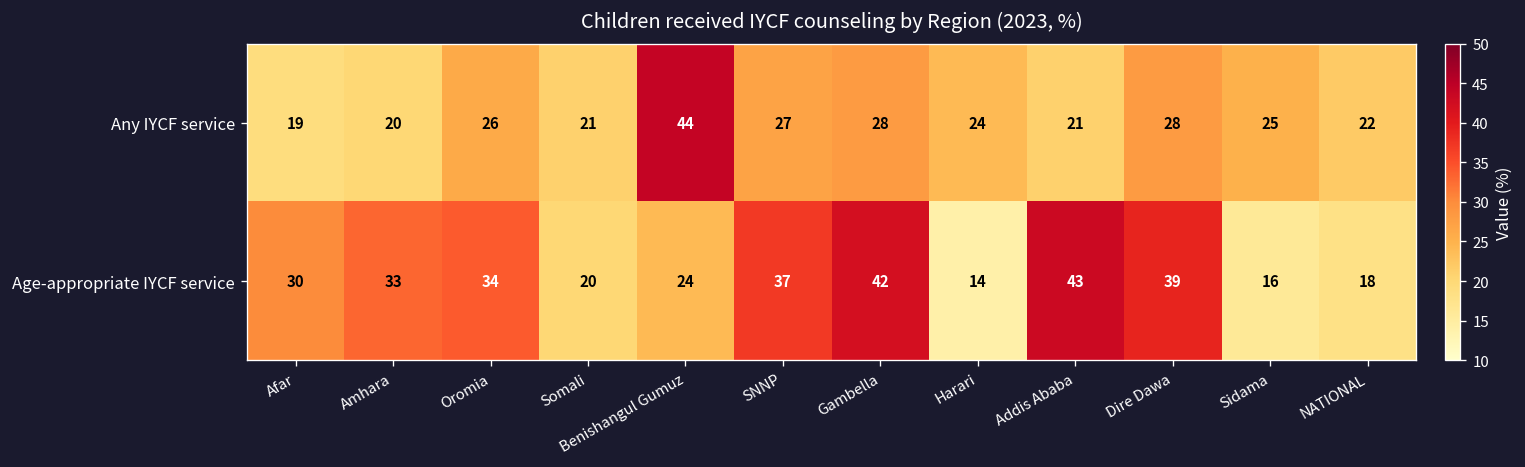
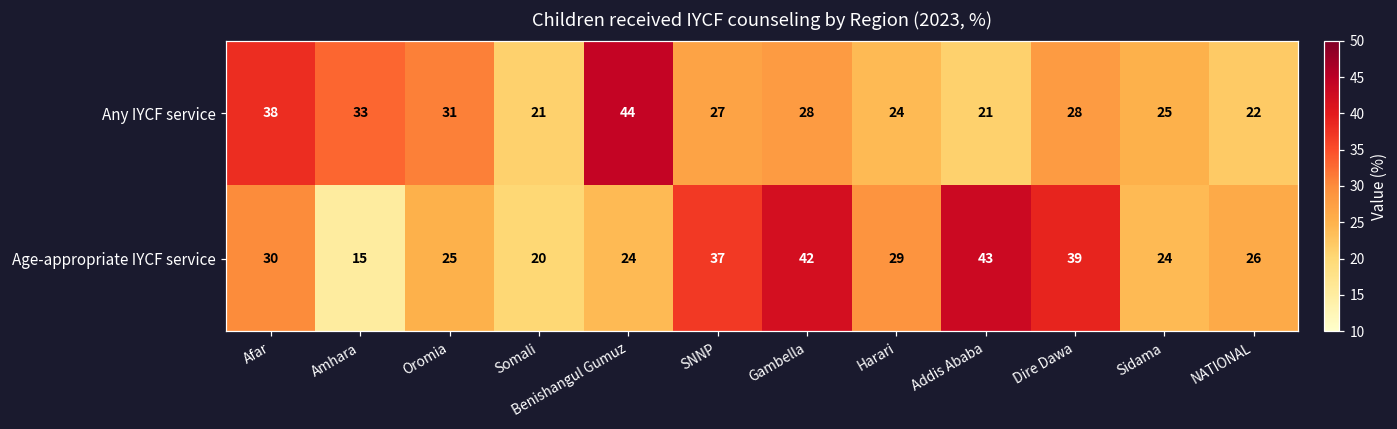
  {
    "Any IYCF service": {
-     "Afar": 19,
-     "Amhara": 20,
-     "Oromia": 26,
+     "Afar": 38,
+     "Amhara": 33,
+     "Oromia": 31,
      "Somali": 21,
      "Benishangul Gumuz": 44,
      "SNNP": 27,
      "Gambella": 28,
      "Harari": 24,
      "Addis Ababa": 21,
      "Dire Dawa": 28,
      "Sidama": 25,
      "NATIONAL": 22
    },
    "Age-appropriate IYCF service": {
      "Afar": 30,
-     "Amhara": 33,
-     "Oromia": 34,
+     "Amhara": 15,
+     "Oromia": 25,
      "Somali": 20,
      "Benishangul Gumuz": 24,
      "SNNP": 37,
      "Gambella": 42,
-     "Harari": 14,
+     "Harari": 29,
      "Addis Ababa": 43,
      "Dire Dawa": 39,
-     "Sidama": 16,
-     "NATIONAL": 18
+     "Sidama": 24,
+     "NATIONAL": 26
    }
  }
